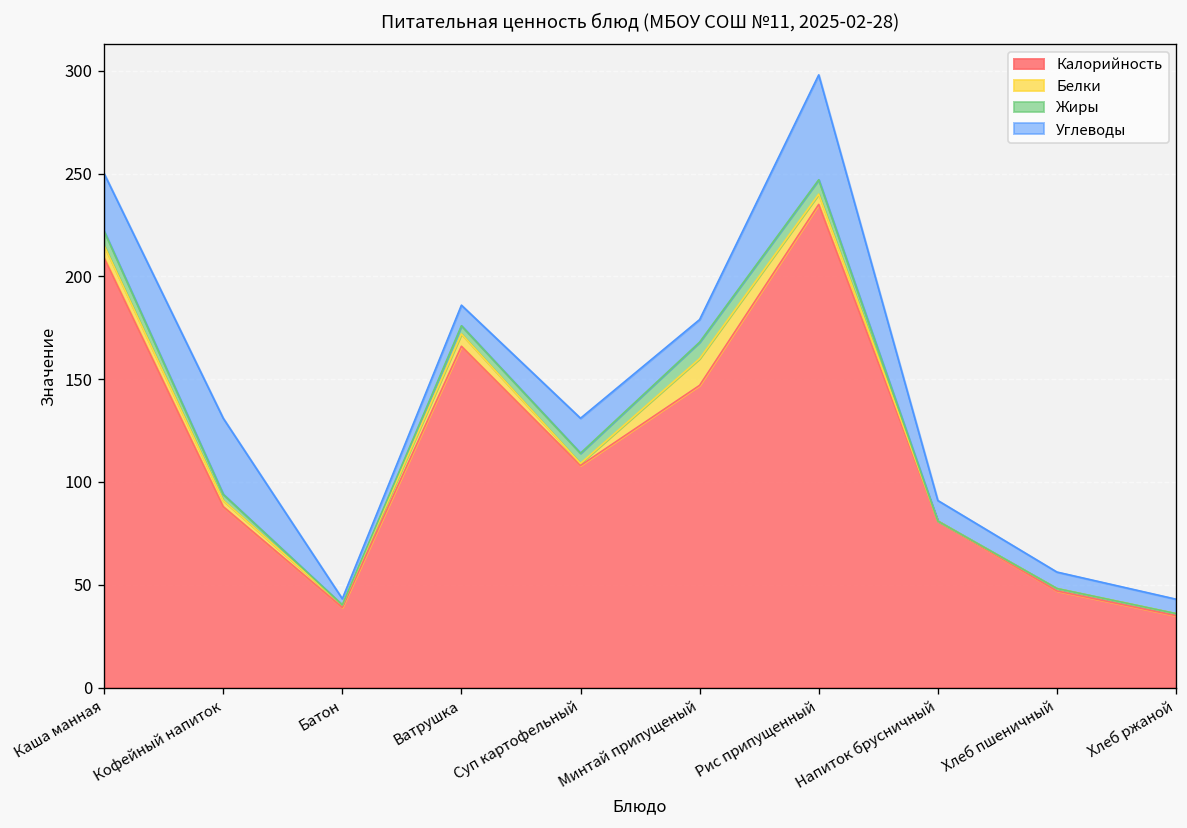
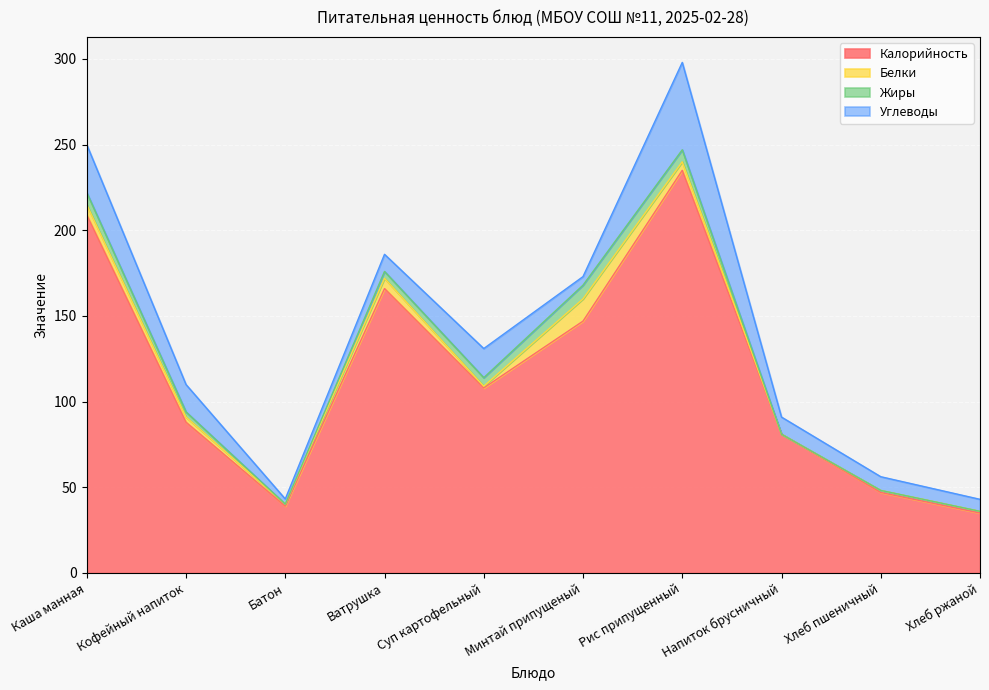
  {
    "Калорийность": {
      "Каша манная": 209,
      "Кофейный напиток": 88,
      "Ватрушка": 166,
      "Минтай припущеный": 147,
      "Рис припущенный": 235
    },
    "Белки": {
      "Каша манная": 6,
      "Кофейный напиток": 3,
      "Ватрушка": 6,
      "Минтай припущеный": 13,
      "Рис припущенный": 5
    },
    "Жиры": {
      "Каша манная": 7,
      "Кофейный напиток": 3,
      "Ватрушка": 4,
      "Суп картофельный": 5,
      "Минтай припущеный": 8,
      "Рис припущенный": 7
    },
    "Углеводы": {
      "Каша манная": 28,
-     "Кофейный напиток": 37,
+     "Кофейный напиток": 16,
      "Батон": 3,
      "Ватрушка": 10,
      "Суп картофельный": 17,
-     "Минтай припущеный": 11,
+     "Минтай припущеный": 5,
      "Рис припущенный": 51,
      "Напиток брусничный": 10,
      "Хлеб пшеничный": 8,
      "Хлеб ржаной": 7
    }
  }
